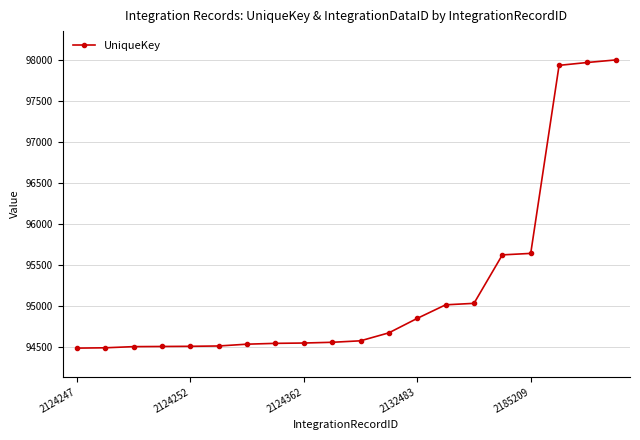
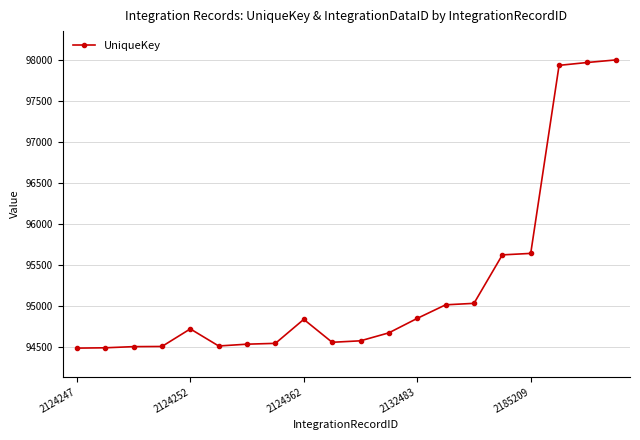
  {
    "2124247": 94500,
-   "2124252": 94500,
-   "2124362": 94600,
+   "2124252": 94700,
+   "2124362": 94800,
    "2132483": 94900,
    "2185209": 95600
  }
